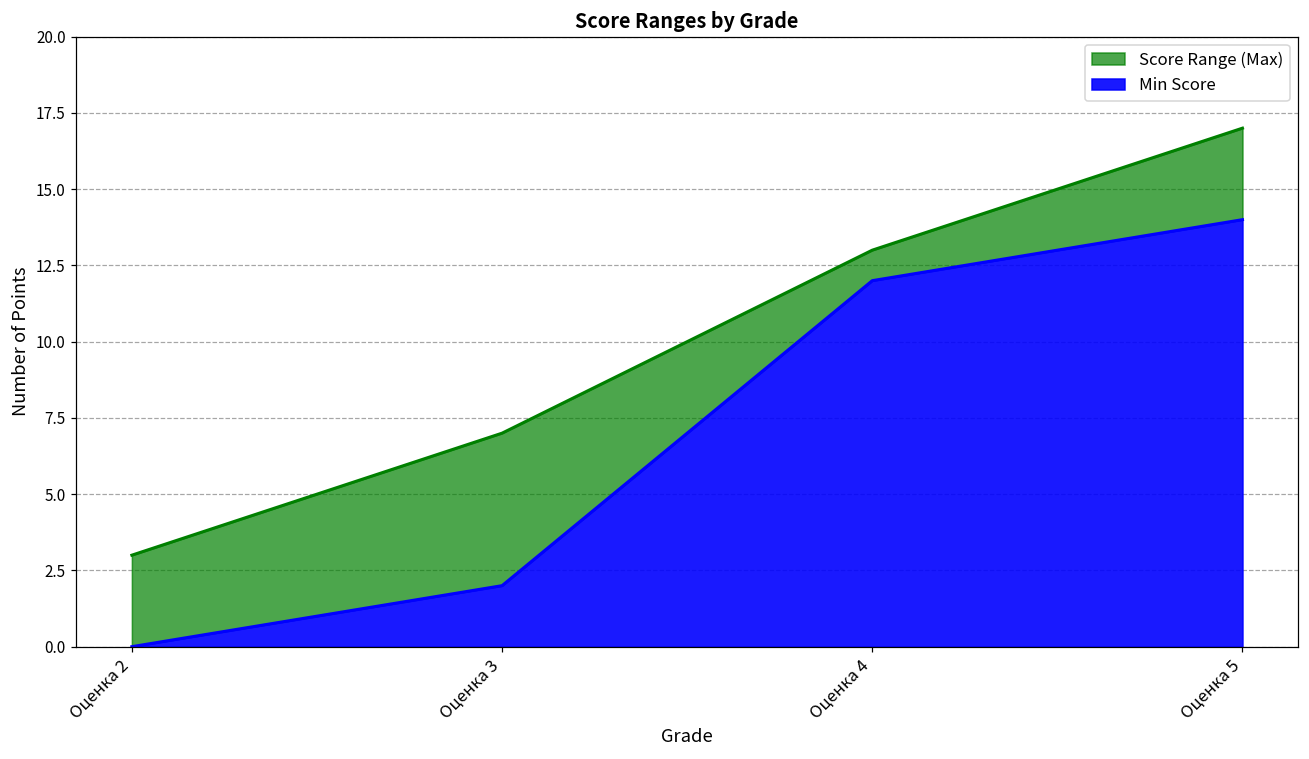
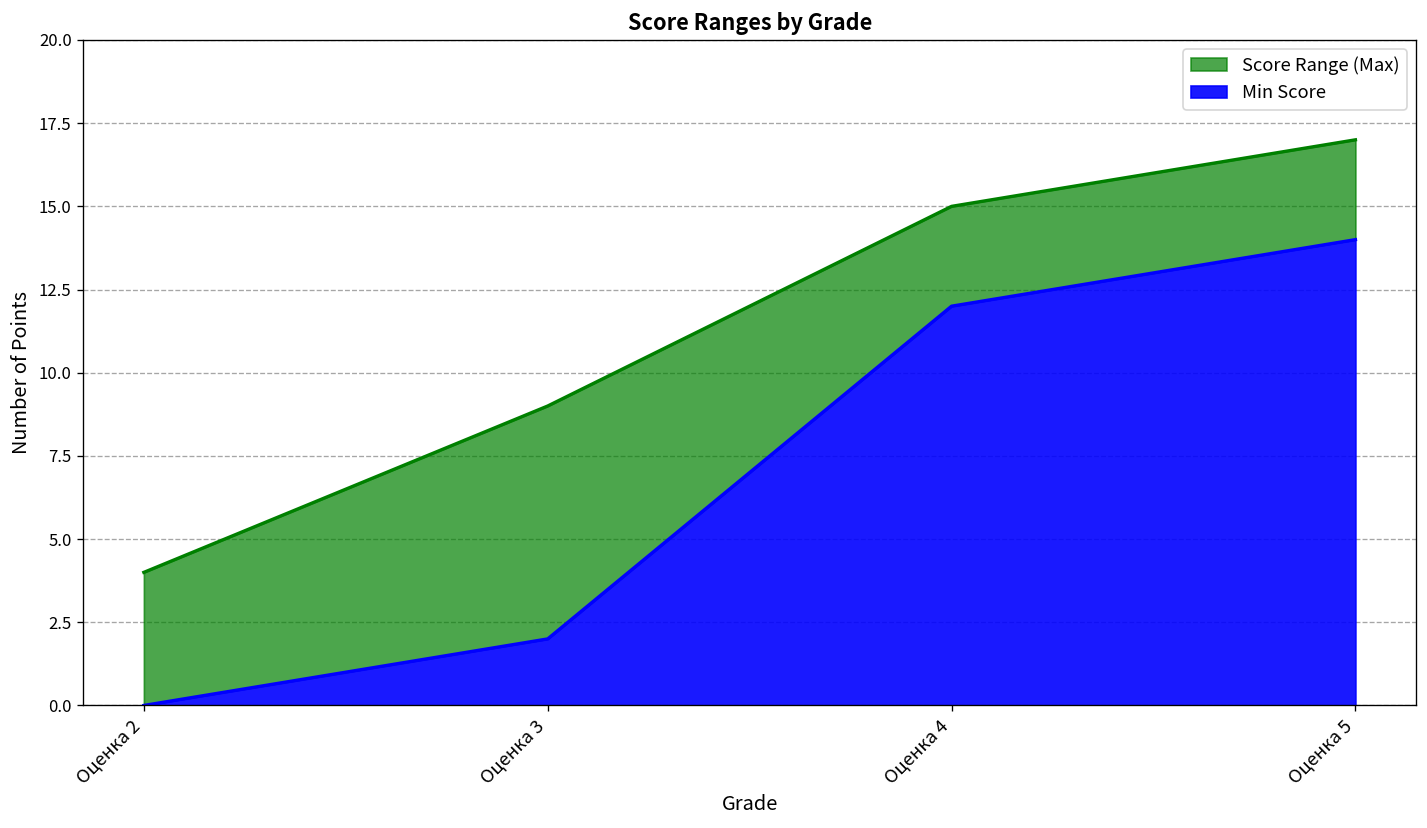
  {
    "Score Range (Max)": {
-     "Оценка 2": 3,
-     "Оценка 3": 7,
-     "Оценка 4": 13,
+     "Оценка 2": 4,
+     "Оценка 3": 9,
+     "Оценка 4": 15,
      "Оценка 5": 17
    },
    "Min Score": {
      "Оценка 2": 0,
      "Оценка 3": 2,
      "Оценка 4": 12,
      "Оценка 5": 14
    }
  }
